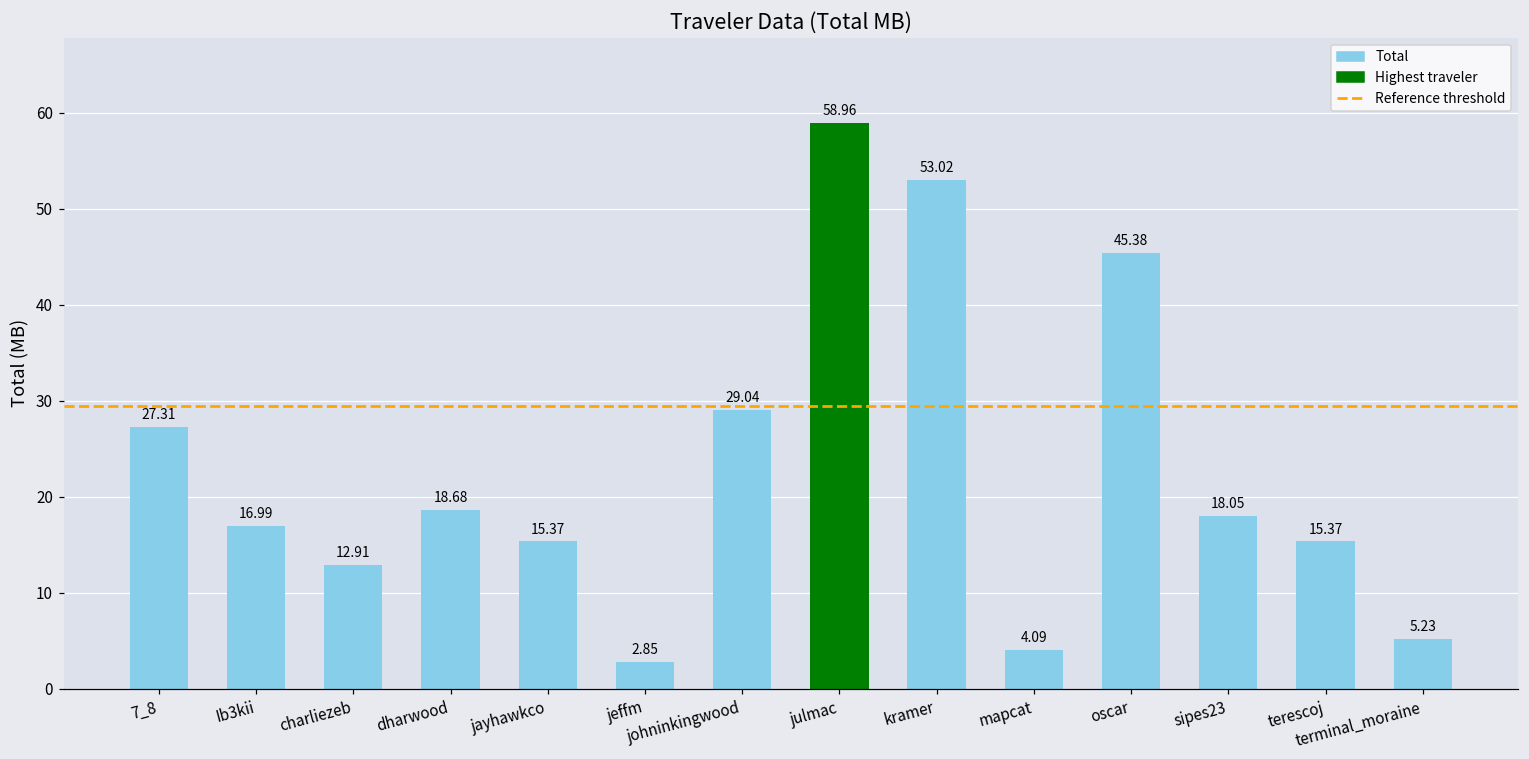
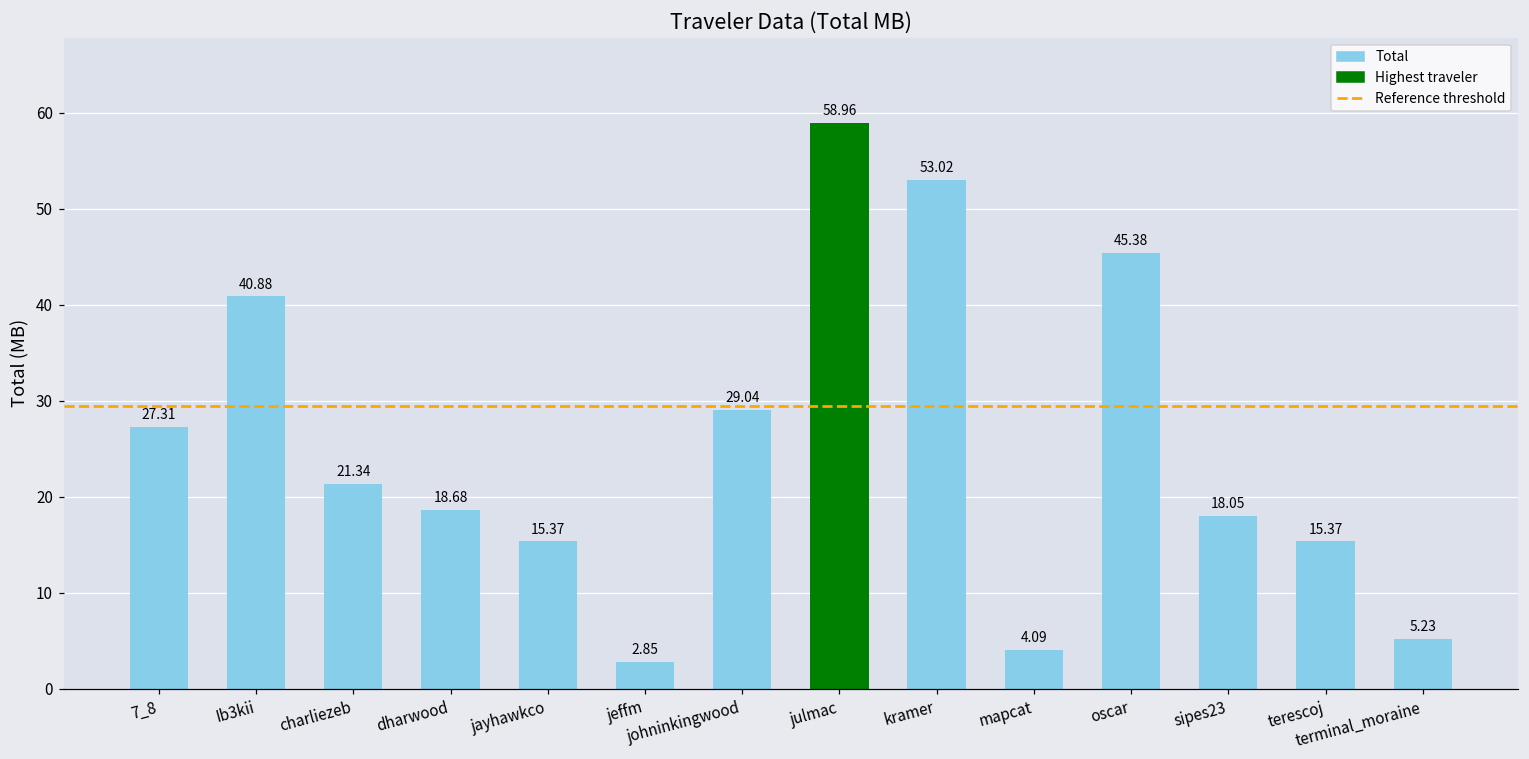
  {
    "7_8": 27.31,
-   "Ib3kii": 16.99,
-   "charliezeb": 12.91,
+   "Ib3kii": 40.88,
+   "charliezeb": 21.34,
    "dharwood": 18.68,
    "jayhawkco": 15.37,
    "jeffm": 2.85,
    "johninkingwood": 29.04,
    "julmac": 58.96,
    "kramer": 53.02,
    "mapcat": 4.09,
    "oscar": 45.38,
    "sipes23": 18.05,
    "terescoj": 15.37,
    "terminal_moraine": 5.23
  }
